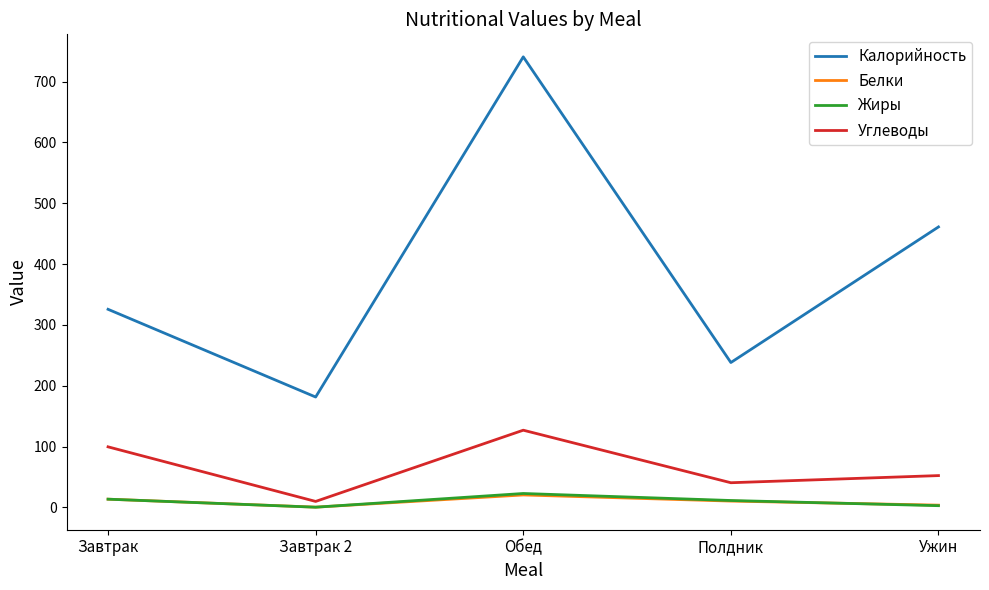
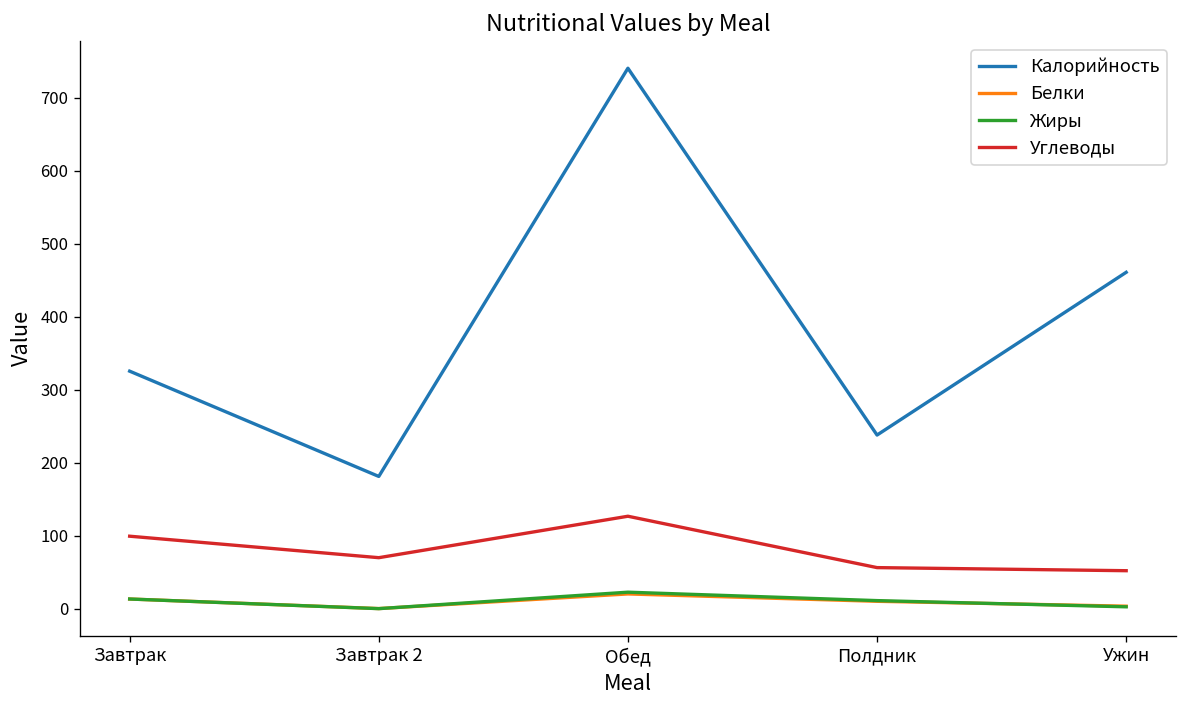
  {
    "Калорийность": {
      "Завтрак": 330,
      "Завтрак 2": 180,
      "Обед": 740,
      "Полдник": 240,
      "Ужин": 460
    },
    "Углеводы": {
      "Завтрак": 100,
-     "Завтрак 2": 10,
+     "Завтрак 2": 70,
      "Обед": 130,
-     "Полдник": 40,
+     "Полдник": 60,
      "Ужин": 50
    }
  }
